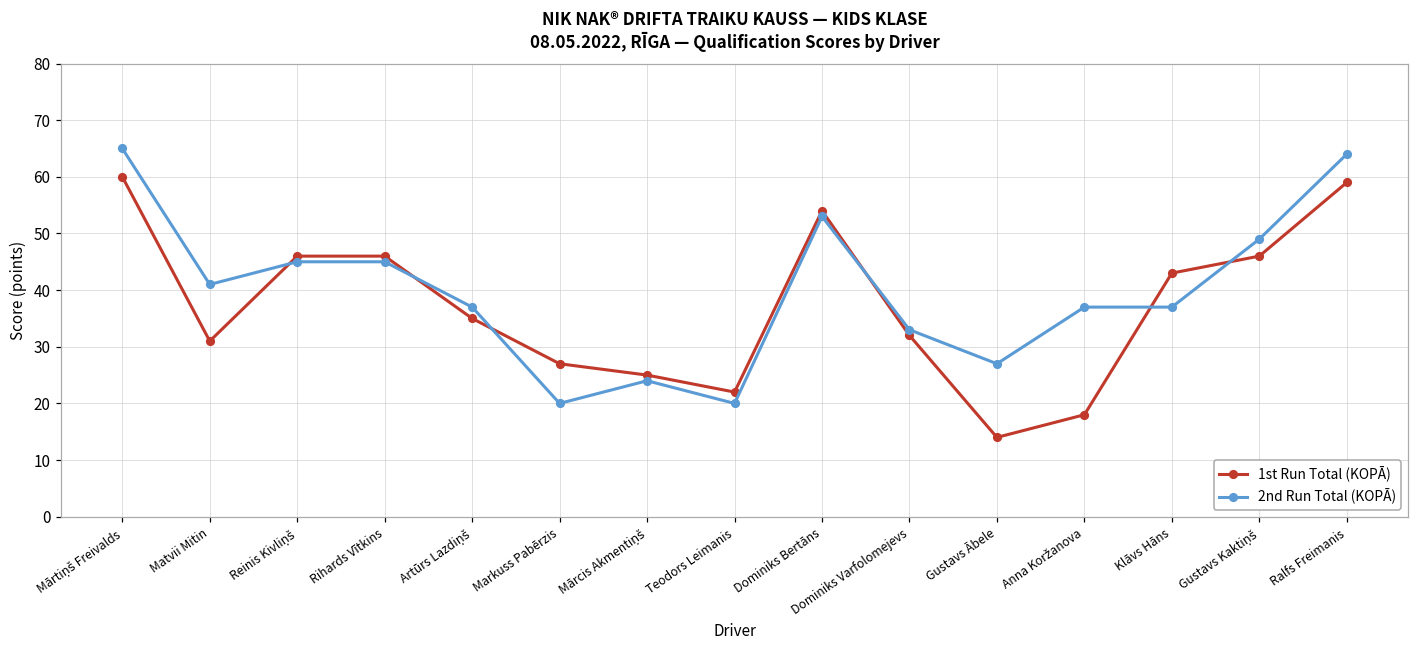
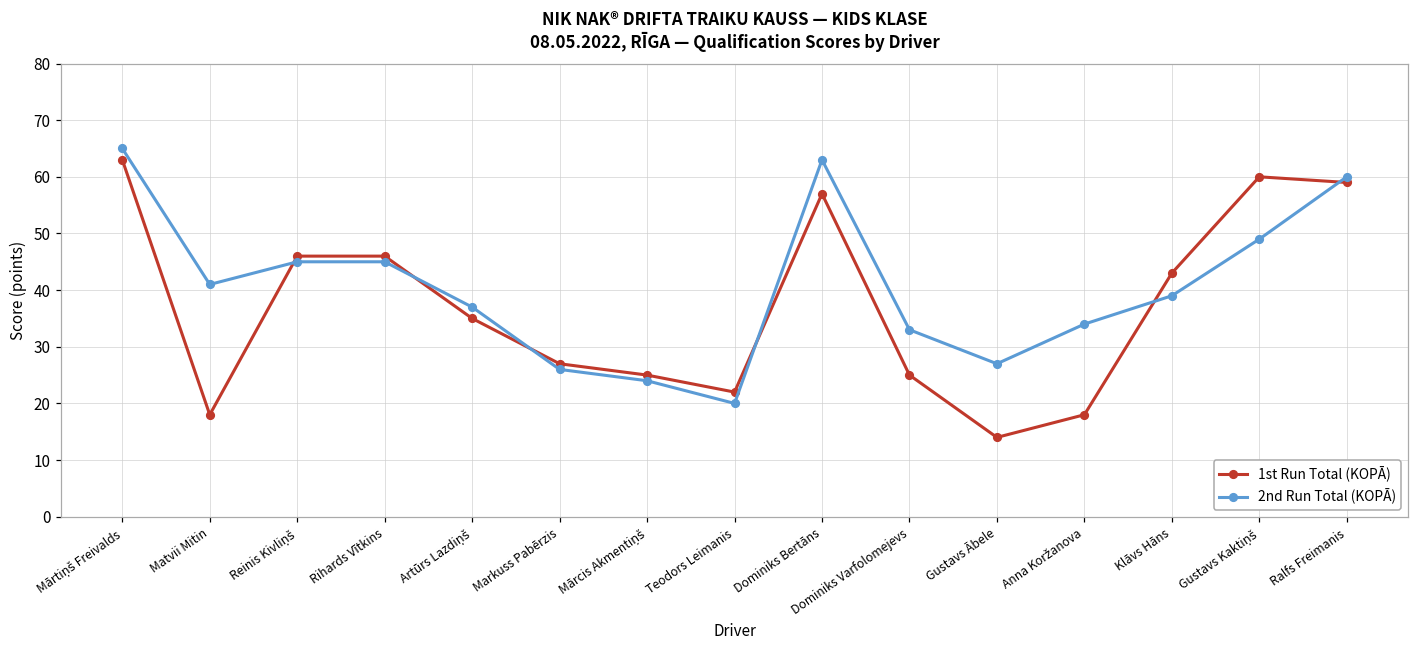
  {
    "1st Run Total (KOPĀ)": {
-     "Mārtiņš Freivalds": 60,
-     "Matvii Mitin": 31,
+     "Mārtiņš Freivalds": 63,
+     "Matvii Mitin": 18,
      "Reinis Kivliņš": 46,
      "Rihards Vītkins": 46,
      "Artūrs Lazdiņš": 35,
      "Markuss Pabērzis": 27,
      "Mārcis Akmentiņš": 25,
      "Teodors Leimanis": 22,
-     "Dominiks Bertāns": 54,
-     "Dominiks Varfolomejevs": 32,
+     "Dominiks Bertāns": 57,
+     "Dominiks Varfolomejevs": 25,
      "Gustavs Ābele": 14,
      "Anna Koržanova": 18,
      "Klāvs Hāns": 43,
-     "Gustavs Kaktiņš": 46,
+     "Gustavs Kaktiņš": 60,
      "Ralfs Freimanis": 59
    },
    "2nd Run Total (KOPĀ)": {
      "Mārtiņš Freivalds": 65,
      "Matvii Mitin": 41,
      "Reinis Kivliņš": 45,
      "Rihards Vītkins": 45,
      "Artūrs Lazdiņš": 37,
-     "Markuss Pabērzis": 20,
+     "Markuss Pabērzis": 26,
      "Mārcis Akmentiņš": 24,
      "Teodors Leimanis": 20,
-     "Dominiks Bertāns": 53,
+     "Dominiks Bertāns": 63,
      "Dominiks Varfolomejevs": 33,
      "Gustavs Ābele": 27,
-     "Anna Koržanova": 37,
-     "Klāvs Hāns": 37,
+     "Anna Koržanova": 34,
+     "Klāvs Hāns": 39,
      "Gustavs Kaktiņš": 49,
-     "Ralfs Freimanis": 64
+     "Ralfs Freimanis": 60
    }
  }
